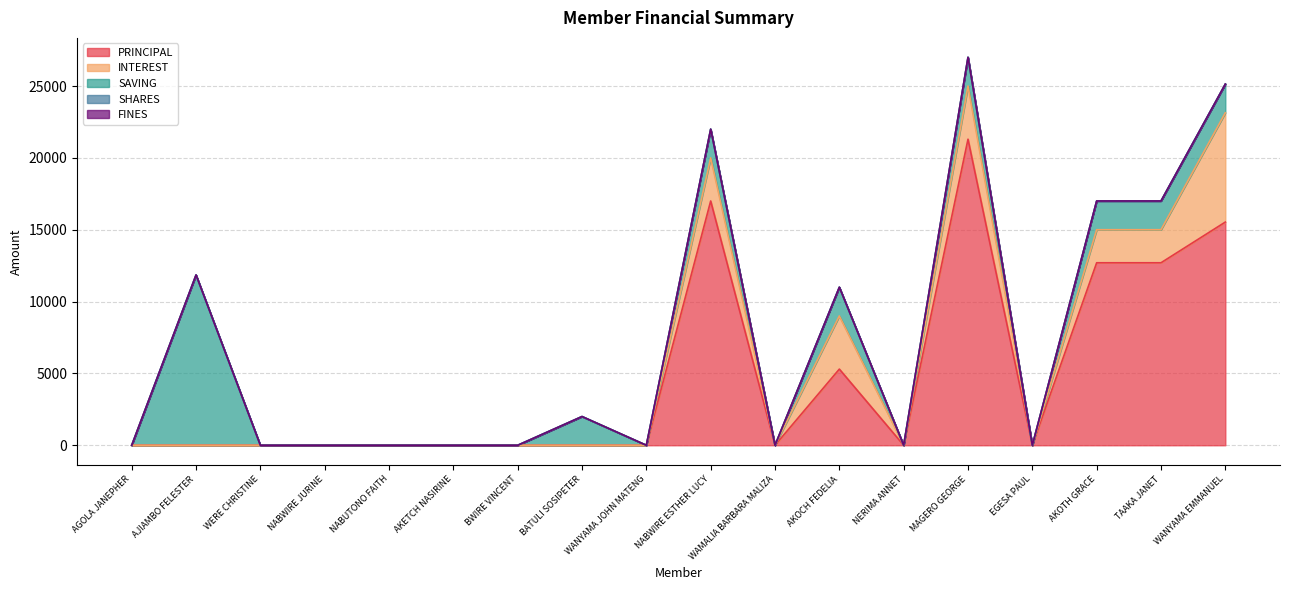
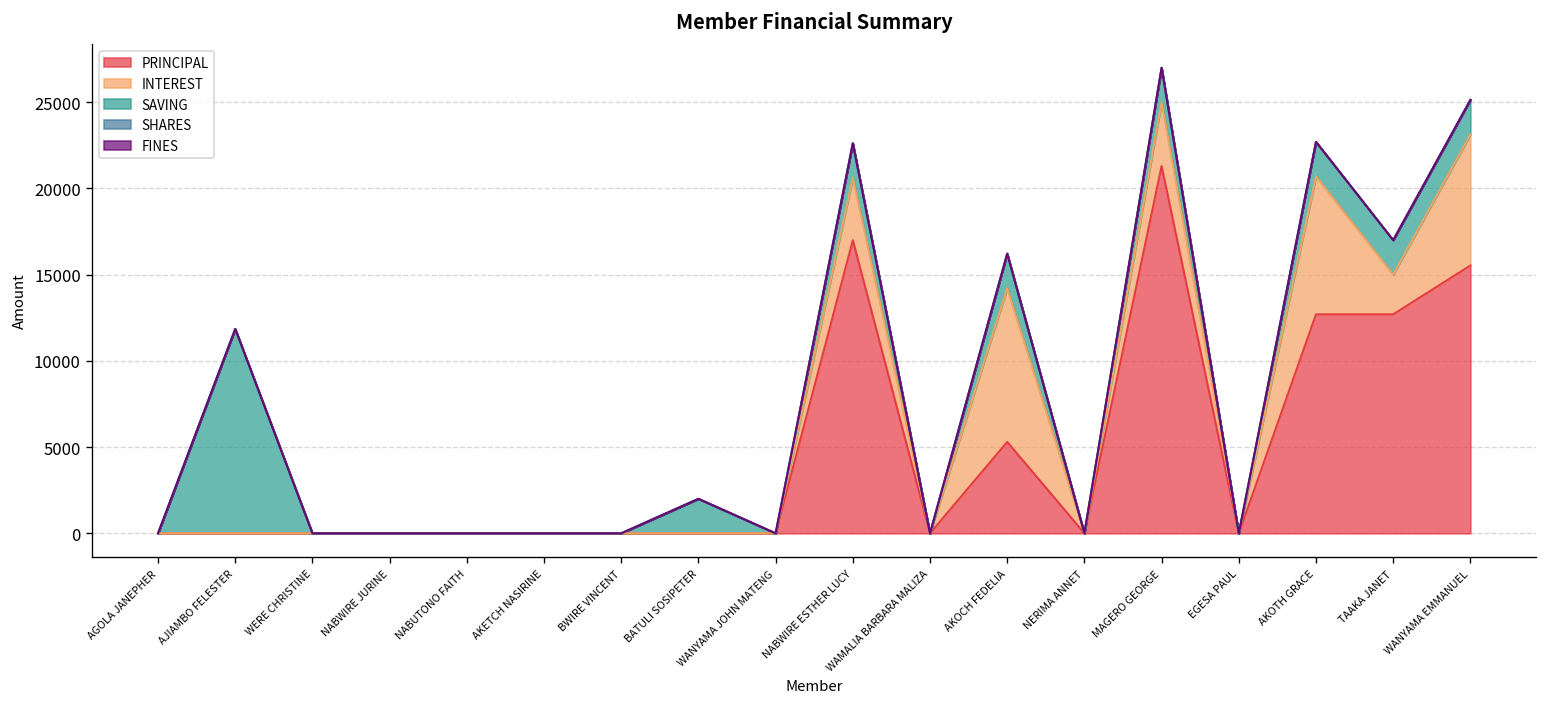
  {
    "PRINCIPAL": {
      "NABWIRE ESTHER LUCY": 17000,
      "AKOCH FEDELIA": 5300,
      "MAGERO GEORGE": 21300,
      "AKOTH GRACE": 12700,
      "TAAKA JANET": 12700,
      "WANYAMA EMMANUEL": 15500
    },
    "INTEREST": {
-     "NABWIRE ESTHER LUCY": 3000,
-     "AKOCH FEDELIA": 3700,
+     "NABWIRE ESTHER LUCY": 3600,
+     "AKOCH FEDELIA": 8900,
      "MAGERO GEORGE": 3700,
-     "AKOTH GRACE": 2300,
+     "AKOTH GRACE": 8000,
      "TAAKA JANET": 2300,
      "WANYAMA EMMANUEL": 7600
    }
  }
